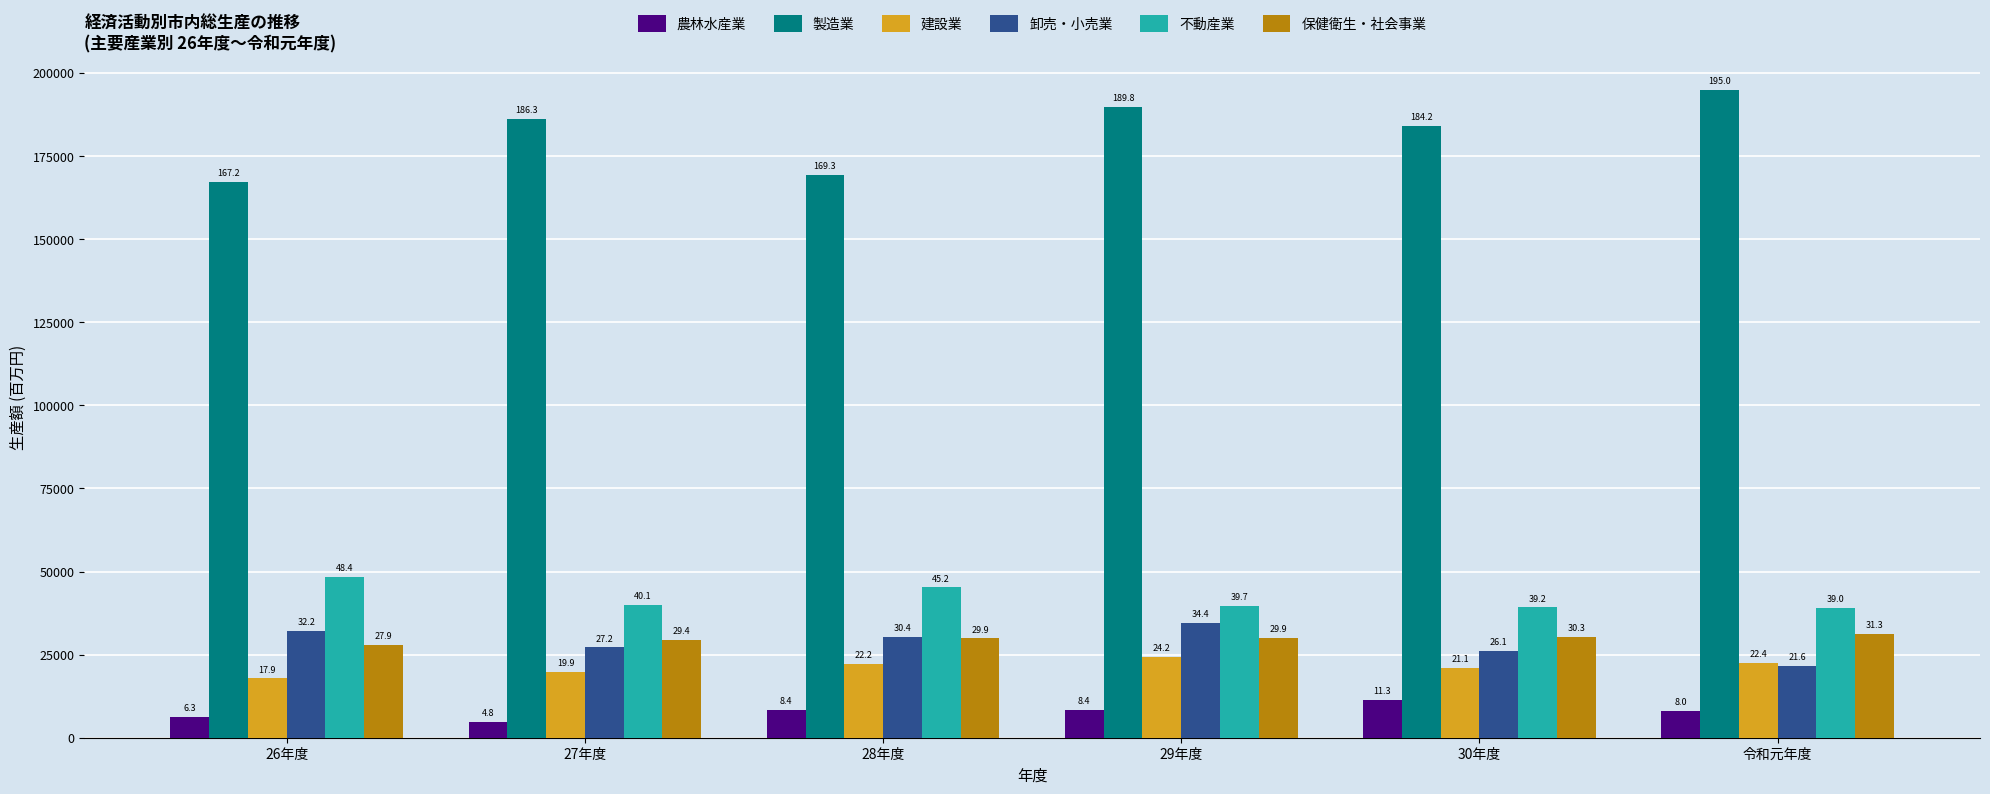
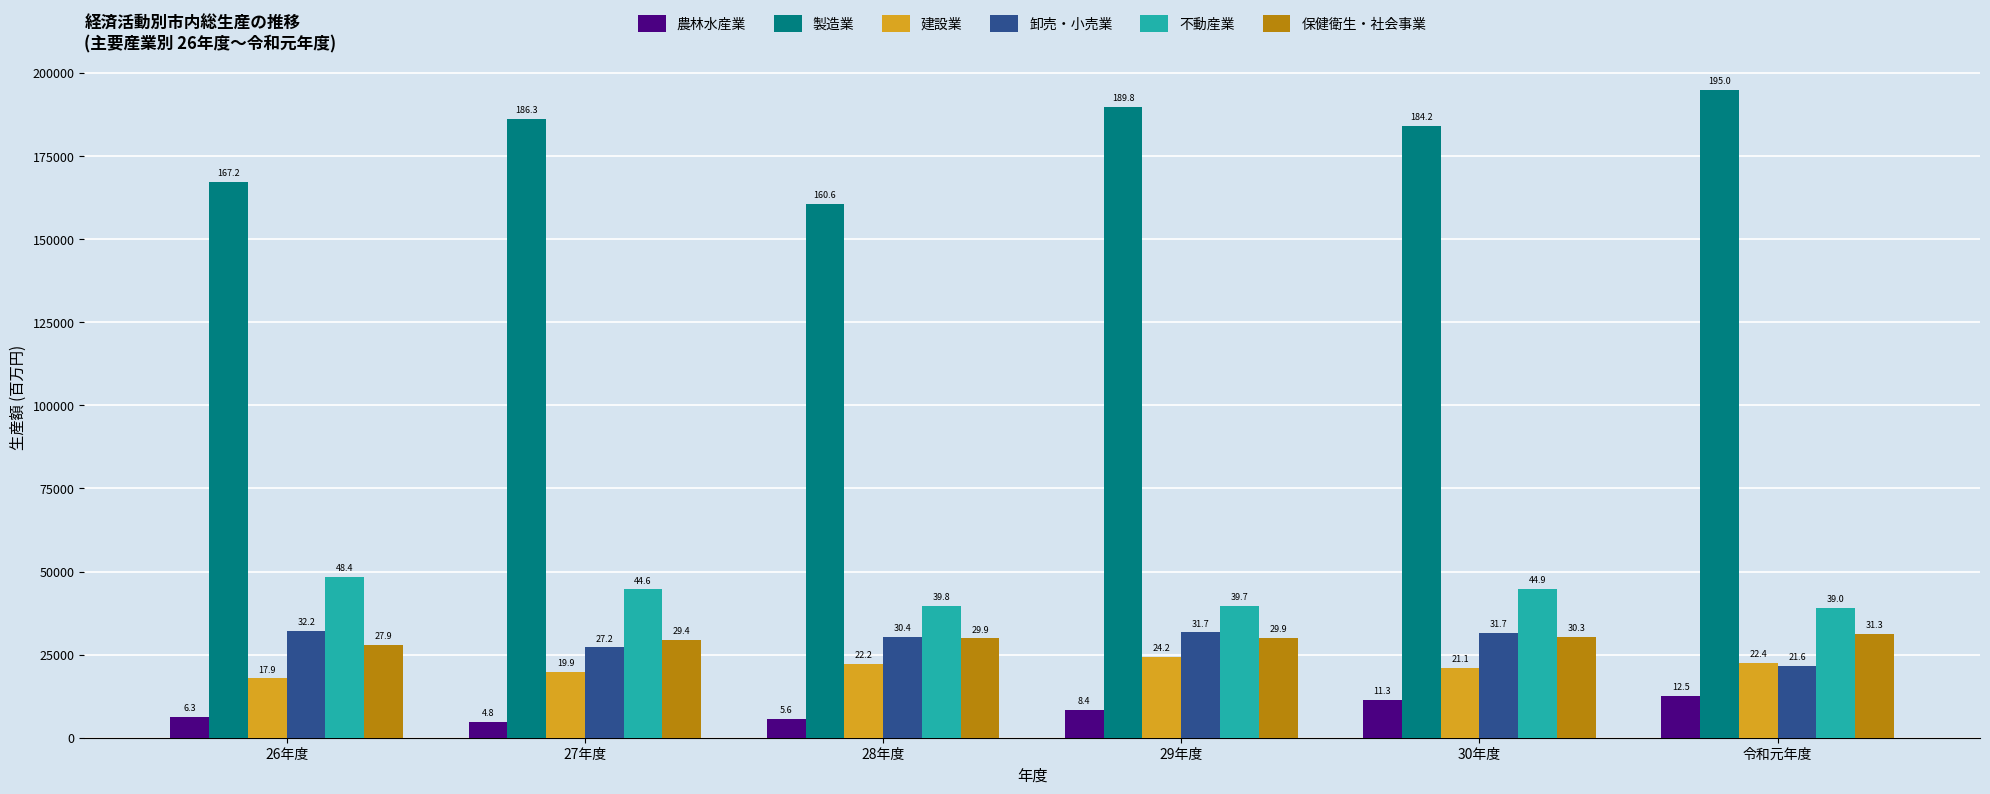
  {
    "農林水産業": {
-     "28年度": 8.4,
-     "令和元年度": 8.0
+     "28年度": 5.6,
+     "令和元年度": 12.5
    },
    "製造業": {
-     "28年度": 169.3
+     "28年度": 160.6
    },
    "卸売・小売業": {
-     "29年度": 34.4,
-     "30年度": 26.1
+     "29年度": 31.7,
+     "30年度": 31.7
    },
    "不動産業": {
-     "27年度": 40.1,
-     "28年度": 45.2,
-     "30年度": 39.2
+     "27年度": 44.6,
+     "28年度": 39.8,
+     "30年度": 44.9
    }
  }
